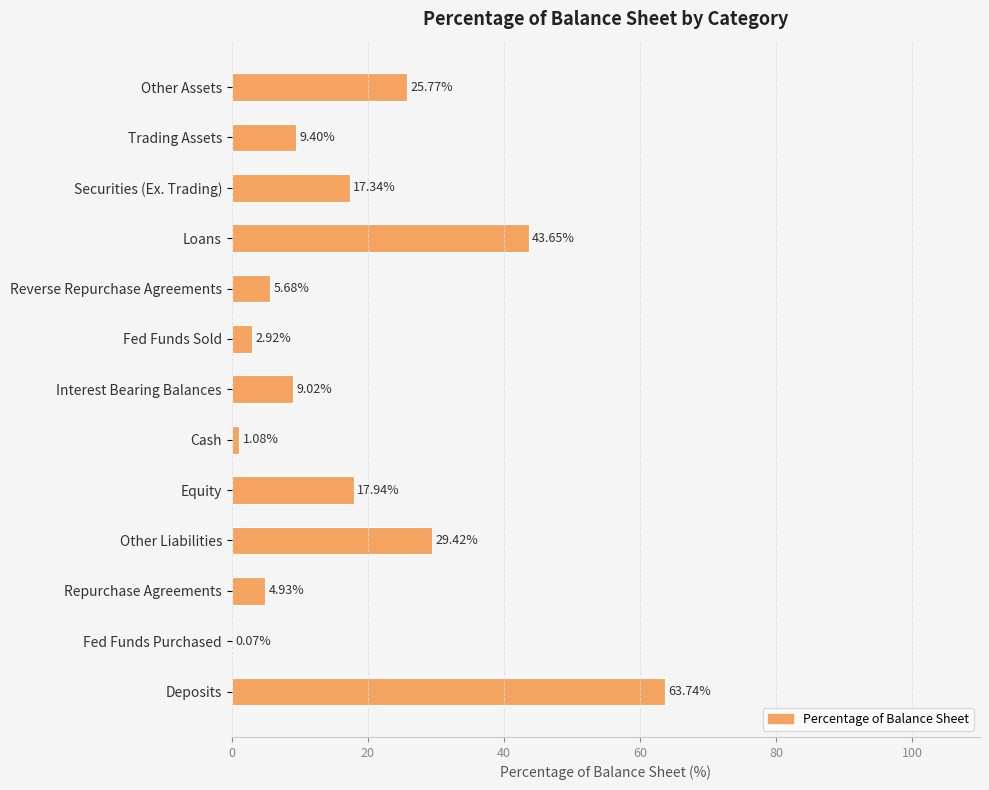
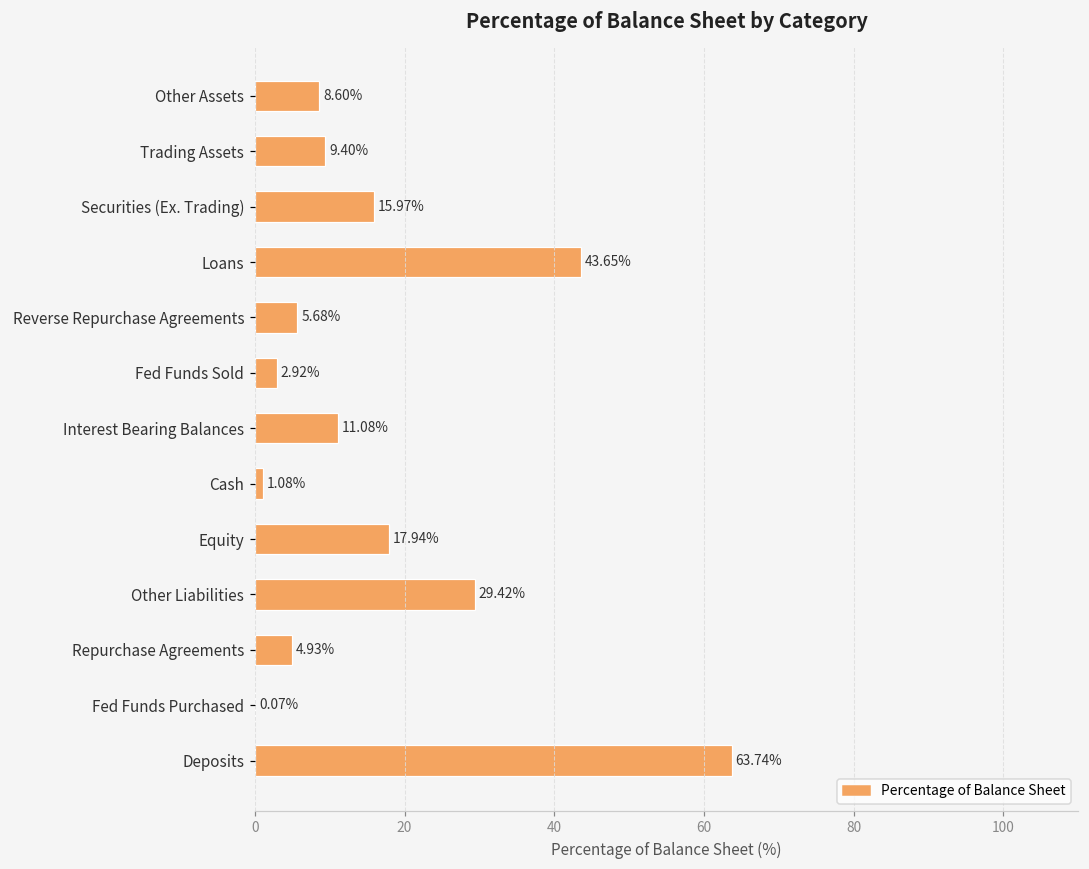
  {
-   "Other Assets": "25.77%",
+   "Other Assets": "8.60%",
    "Trading Assets": "9.40%",
-   "Securities (Ex. Trading)": "17.34%",
+   "Securities (Ex. Trading)": "15.97%",
    "Loans": "43.65%",
    "Reverse Repurchase Agreements": "5.68%",
    "Fed Funds Sold": "2.92%",
-   "Interest Bearing Balances": "9.02%",
+   "Interest Bearing Balances": "11.08%",
    "Cash": "1.08%",
    "Equity": "17.94%",
    "Other Liabilities": "29.42%",
    "Repurchase Agreements": "4.93%",
    "Fed Funds Purchased": "0.07%",
    "Deposits": "63.74%"
  }
